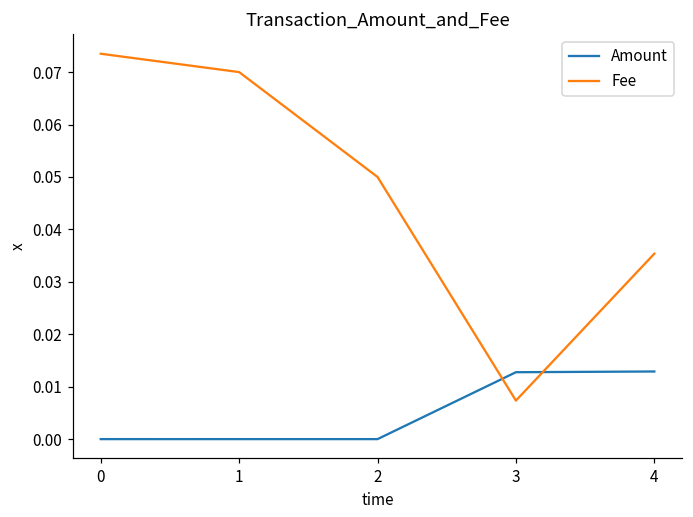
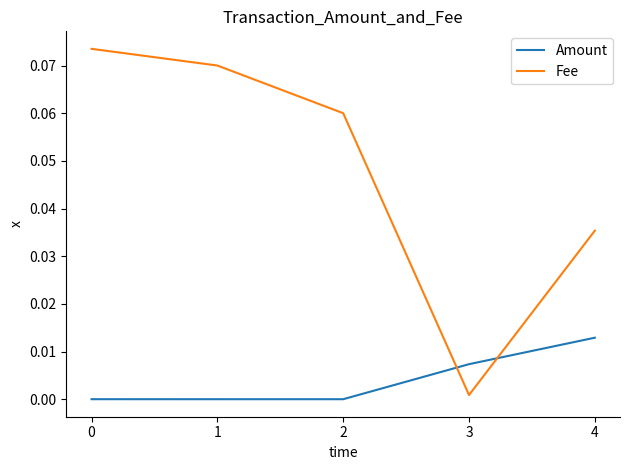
  {
    "Amount": {
      "0": 0.000,
      "1": 0.000,
      "2": 0.000,
-     "3": 0.013,
+     "3": 0.007,
      "4": 0.013
    },
    "Fee": {
      "0": 0.074,
      "1": 0.070,
-     "2": 0.05,
-     "3": 0.007,
+     "2": 0.06,
+     "3": 0.001,
      "4": 0.035
    }
  }
